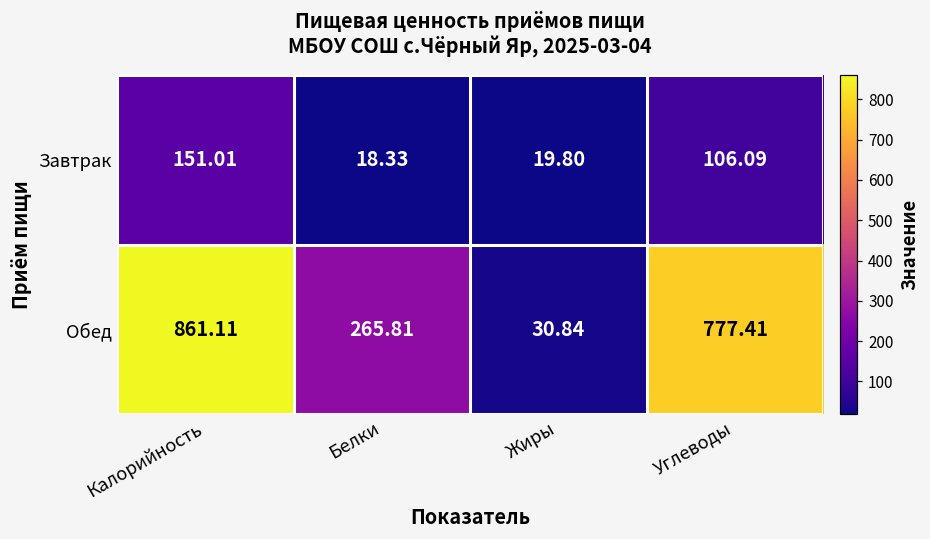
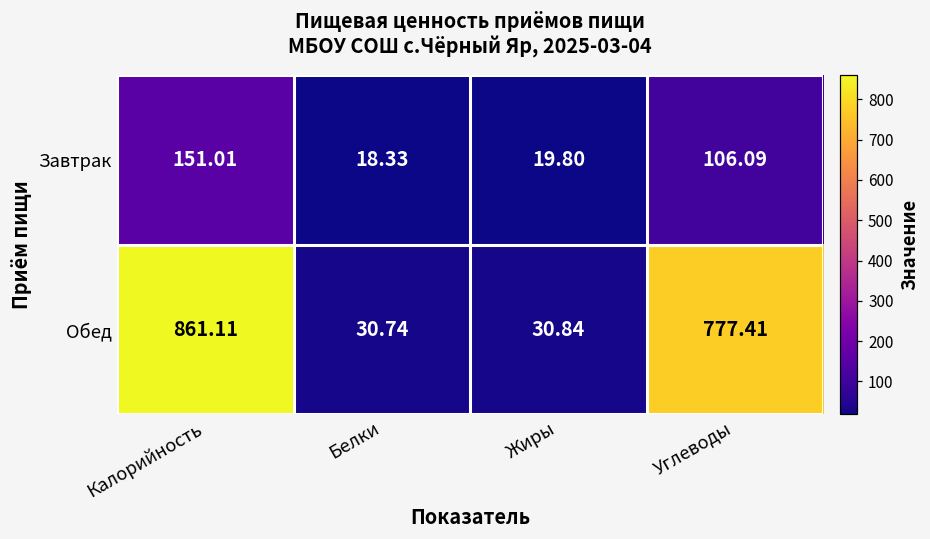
  {
    "Завтрак": {
      "Калорийность": 151.01,
      "Белки": 18.33,
      "Жиры": 19.80,
      "Углеводы": 106.09
    },
    "Обед": {
      "Калорийность": 861.11,
-     "Белки": 265.81,
+     "Белки": 30.74,
      "Жиры": 30.84,
      "Углеводы": 777.41
    }
  }
